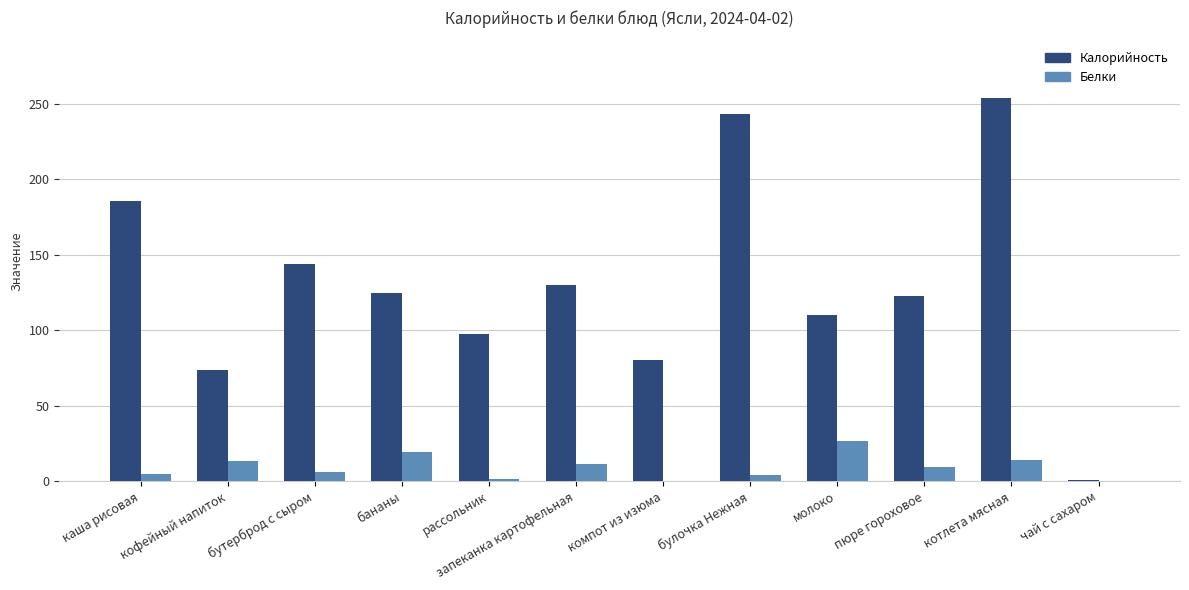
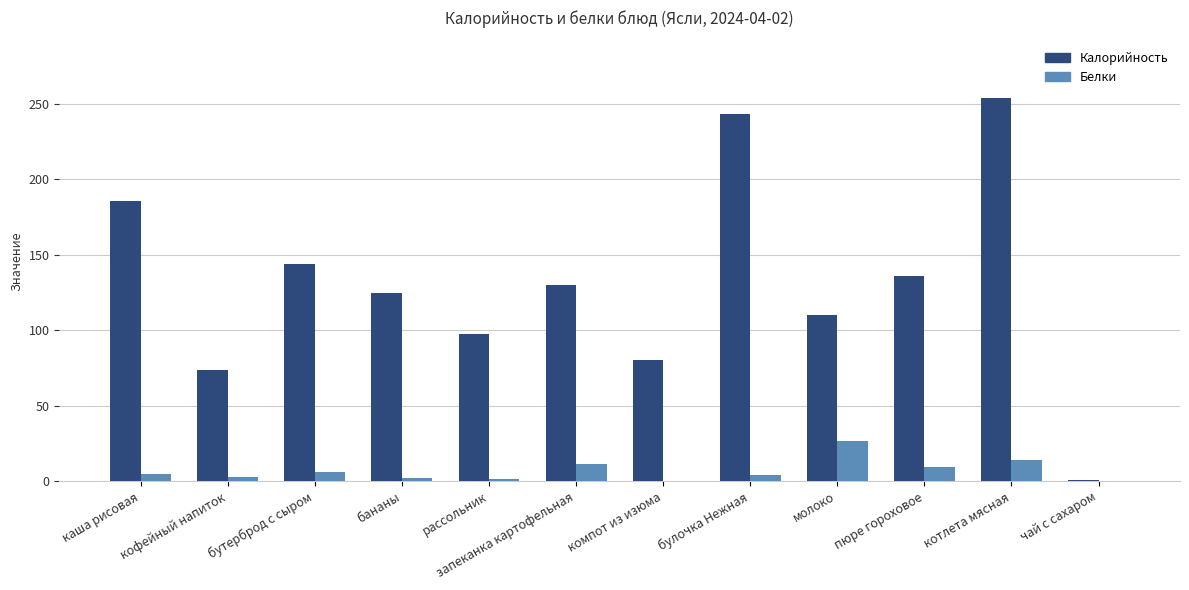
  {
    "Калорийность": {
      "каша рисовая": 186,
      "кофейный напиток": 74,
      "бутерброд с сыром": 144,
      "бананы": 125,
      "рассольник": 98,
      "запеканка картофельная": 130,
      "компот из изюма": 80,
      "булочка Нежная": 243,
      "молоко": 110,
-     "пюре гороховое": 123,
+     "пюре гороховое": 136,
      "котлета мясная": 254
    },
    "Белки": {
      "каша рисовая": 5,
-     "кофейный напиток": 14,
+     "кофейный напиток": 3,
      "бутерброд с сыром": 6,
-     "бананы": 19,
+     "бананы": 2,
      "рассольник": 2,
      "запеканка картофельная": 12,
      "булочка Нежная": 4,
      "молоко": 27,
      "пюре гороховое": 10,
      "котлета мясная": 14,
      "чай с сахаром": 0
    }
  }
